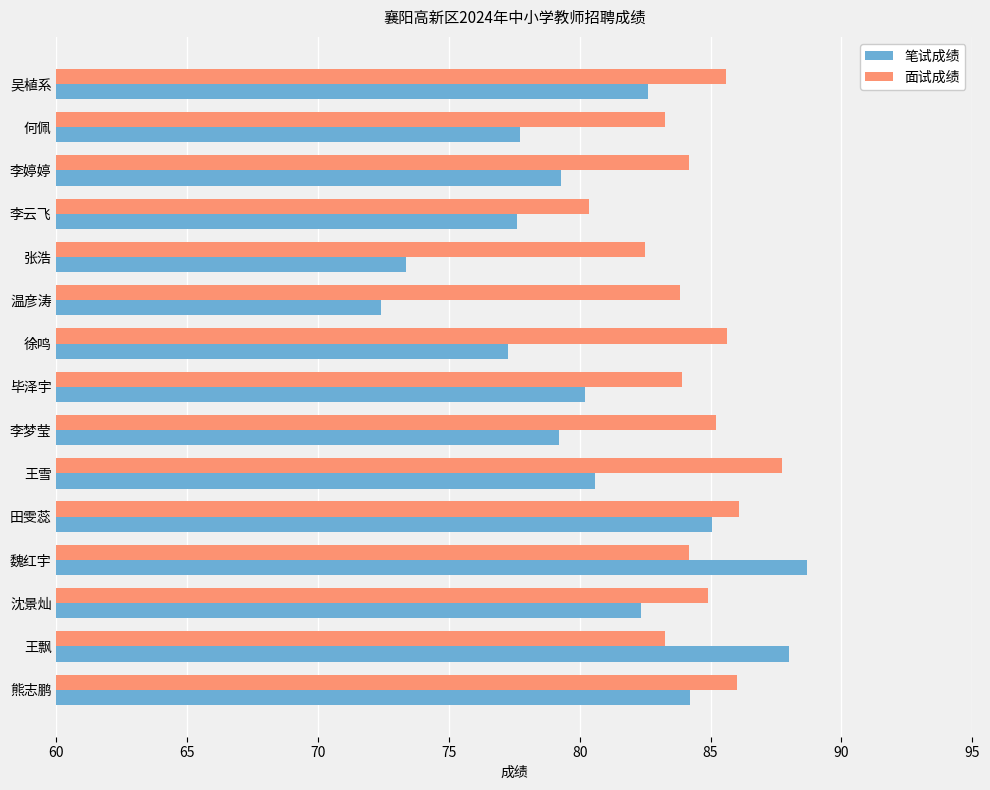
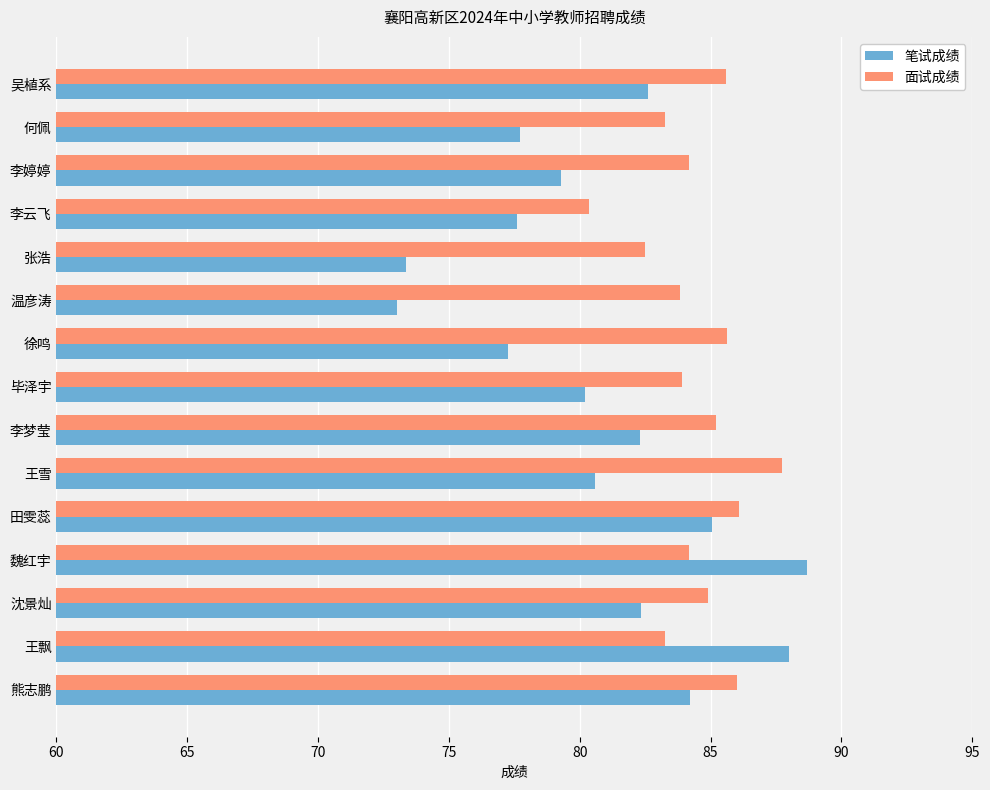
  {
    "笔试成绩": {
      "吴植系": 82.6,
      "何佩": 77.7,
      "李婷婷": 79.3,
      "李云飞": 77.6,
      "张浩": 73.4,
-     "温彦涛": 72.4,
+     "温彦涛": 73.0,
      "徐鸣": 77.3,
      "毕泽宇": 80.2,
-     "李梦莹": 79.2,
+     "李梦莹": 82.3,
      "王雪": 80.6,
      "田雯蕊": 85.1,
      "魏红宇": 88.7,
      "沈景灿": 82.4,
      "王飘": 88.0,
      "熊志鹏": 84.2
    },
    "面试成绩": {
      "吴植系": 85.6,
      "何佩": 83.2,
      "李婷婷": 84.2,
      "李云飞": 80.4,
      "张浩": 82.5,
      "温彦涛": 83.8,
      "徐鸣": 85.6,
      "毕泽宇": 83.9,
      "李梦莹": 85.2,
      "王雪": 87.7,
      "田雯蕊": 86.1,
      "魏红宇": 84.2,
      "沈景灿": 84.9,
      "王飘": 83.2,
      "熊志鹏": 86.0
    }
  }
